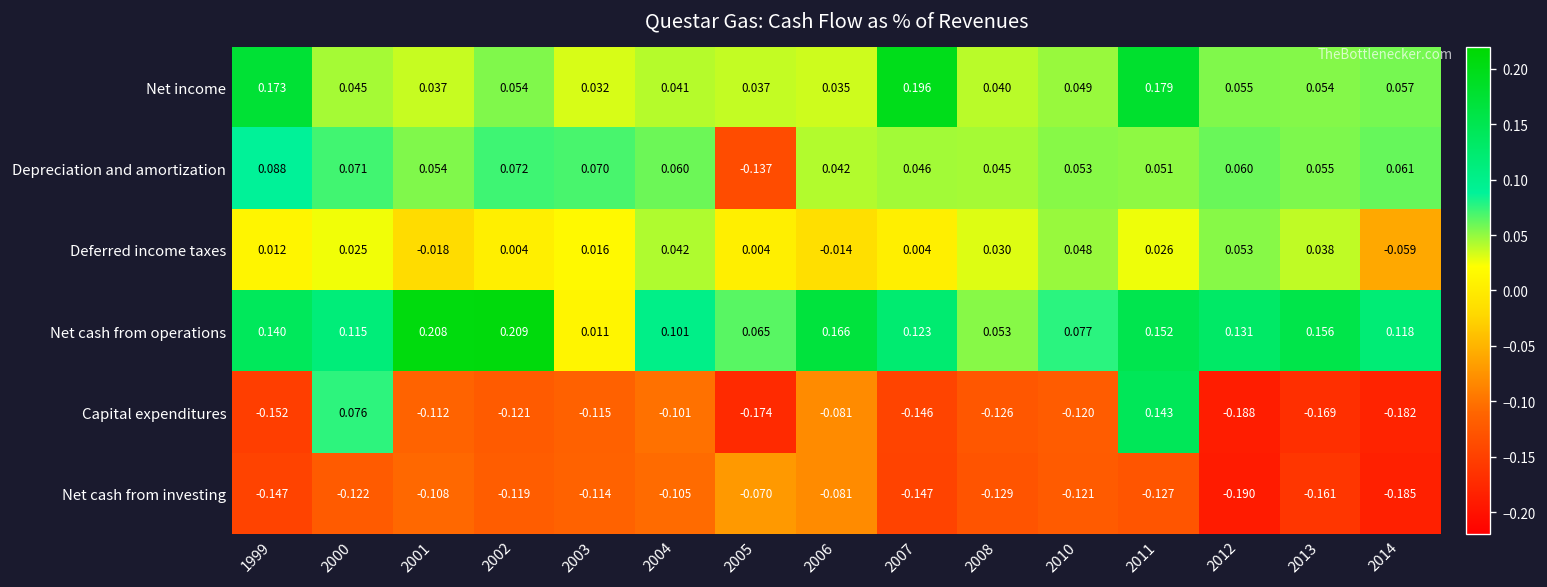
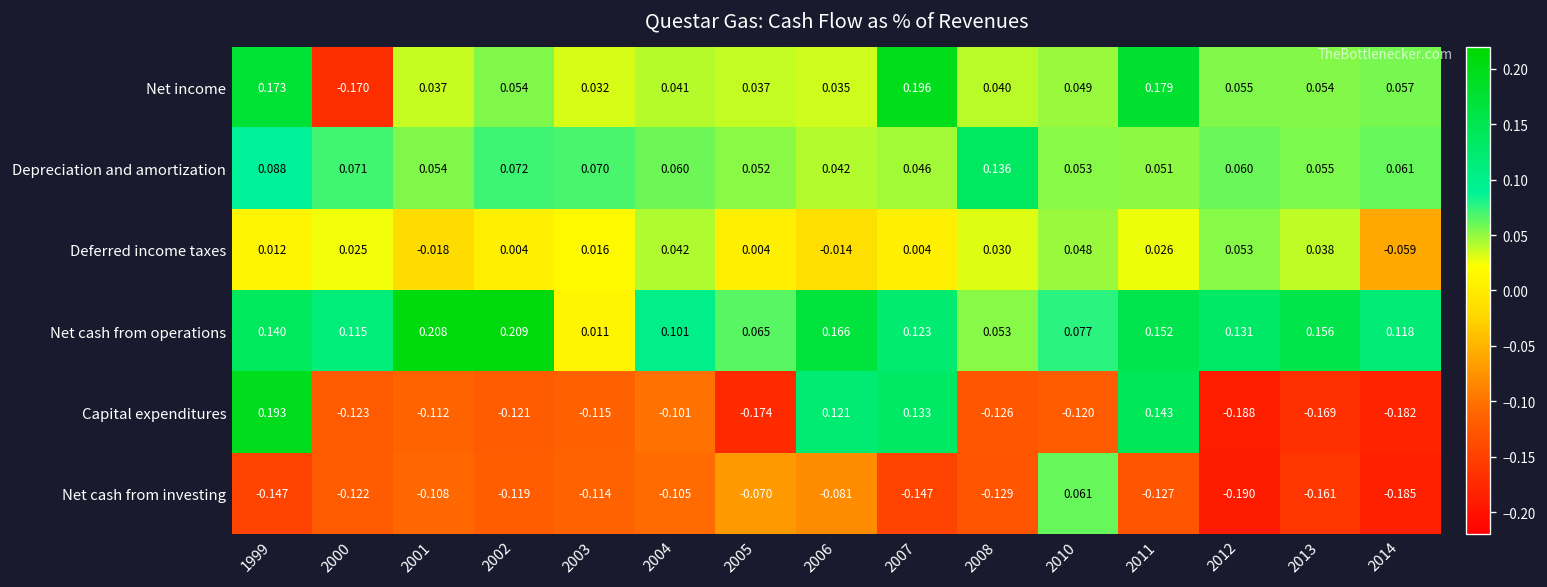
  {
    "Net income": {
      "1999": 0.173,
-     "2000": 0.045,
+     "2000": -0.170,
      "2001": 0.037,
      "2002": 0.054,
      "2003": 0.032,
      "2004": 0.041,
      "2005": 0.037,
      "2006": 0.035,
      "2007": 0.196,
      "2008": 0.040,
      "2010": 0.049,
      "2011": 0.179,
      "2012": 0.055,
      "2013": 0.054
    },
    "Depreciation and amortization": {
      "1999": 0.088,
      "2000": 0.071,
      "2001": 0.054,
      "2002": 0.072,
      "2003": 0.070,
      "2004": 0.060,
-     "2005": -0.137,
+     "2005": 0.052,
      "2006": 0.042,
      "2007": 0.046,
-     "2008": 0.045,
+     "2008": 0.136,
      "2010": 0.053,
      "2011": 0.051,
      "2012": 0.060,
      "2013": 0.055,
      "2014": 0.061
    },
    "Deferred income taxes": {
      "1999": 0.012,
      "2000": 0.025,
      "2001": -0.018,
      "2002": 0.004,
      "2003": 0.016,
      "2004": 0.042,
      "2005": 0.004,
      "2006": -0.014,
      "2007": 0.004,
      "2008": 0.030,
      "2010": 0.048,
      "2011": 0.026,
      "2012": 0.053,
      "2013": 0.038,
      "2014": -0.059
    },
    "Net cash from operations": {
      "1999": 0.140,
      "2000": 0.115,
      "2001": 0.208,
      "2002": 0.209,
      "2003": 0.011,
      "2004": 0.101,
      "2005": 0.065,
      "2006": 0.166,
      "2007": 0.123,
      "2008": 0.053,
      "2010": 0.077,
      "2011": 0.152,
      "2012": 0.131,
      "2013": 0.156,
      "2014": 0.118
    },
    "Capital expenditures": {
-     "1999": -0.152,
-     "2000": 0.076,
+     "1999": 0.193,
+     "2000": -0.123,
      "2001": -0.112,
      "2002": -0.121,
      "2003": -0.115,
      "2004": -0.101,
      "2005": -0.174,
-     "2006": -0.081,
-     "2007": -0.146,
+     "2006": 0.121,
+     "2007": 0.133,
      "2008": -0.126,
      "2010": -0.120,
      "2011": 0.143,
      "2012": -0.188,
      "2013": -0.169,
      "2014": -0.182
    },
    "Net cash from investing": {
      "1999": -0.147,
      "2000": -0.122,
      "2001": -0.108,
      "2002": -0.119,
      "2003": -0.114,
      "2004": -0.105,
      "2005": -0.070,
      "2006": -0.081,
      "2007": -0.147,
      "2008": -0.129,
-     "2010": -0.121,
+     "2010": 0.061,
      "2011": -0.127,
      "2012": -0.190,
      "2013": -0.161,
      "2014": -0.185
    }
  }
